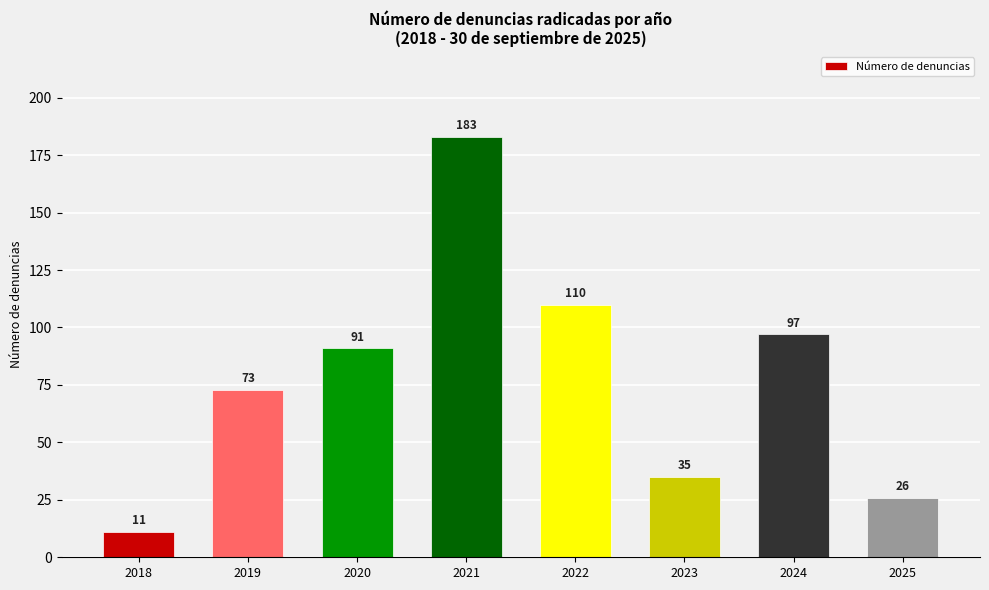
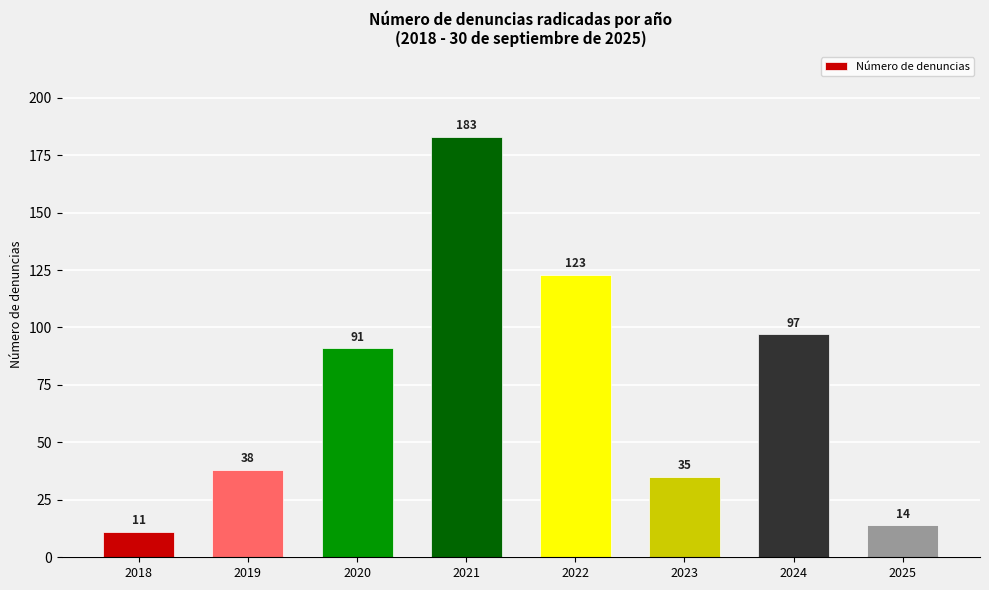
  {
    "2018": 11,
-   "2019": 73,
+   "2019": 38,
    "2020": 91,
    "2021": 183,
-   "2022": 110,
+   "2022": 123,
    "2023": 35,
    "2024": 97,
-   "2025": 26
+   "2025": 14
  }
